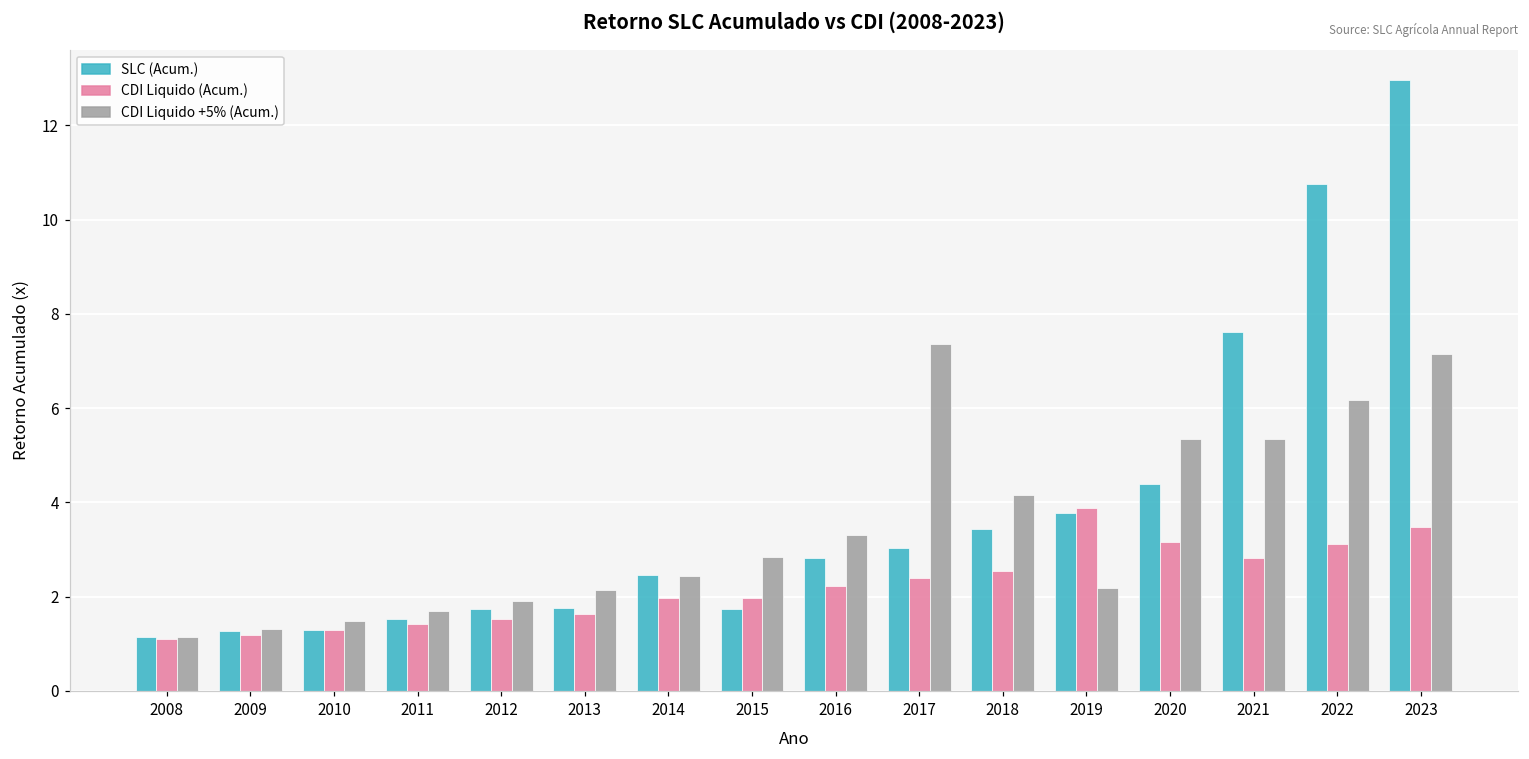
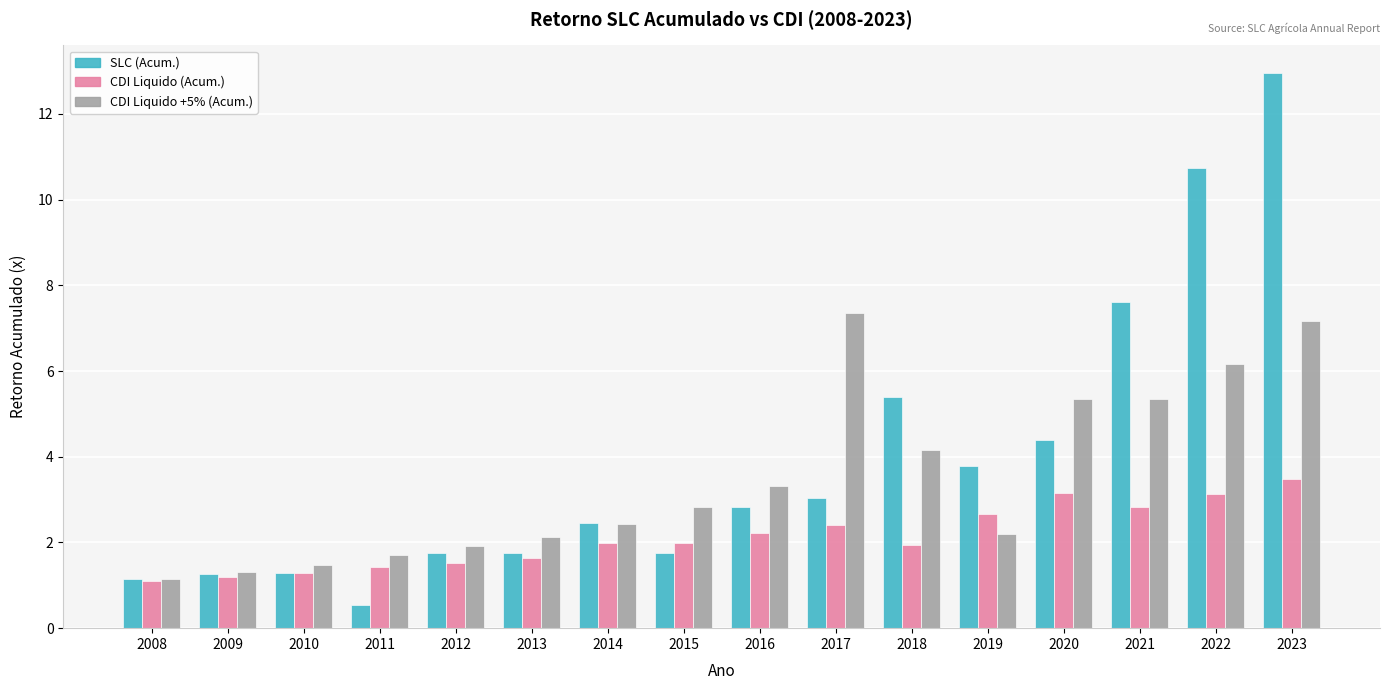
  {
    "SLC (Acum.)": {
      "2008": 1.2,
      "2009": 1.3,
      "2010": 1.3,
-     "2011": 1.5,
+     "2011": 0.5,
      "2012": 1.7,
      "2013": 1.8,
      "2014": 2.5,
      "2015": 1.7,
      "2016": 2.8,
      "2017": 3.0,
-     "2018": 3.4,
+     "2018": 5.4,
      "2019": 3.8,
      "2020": 4.4,
      "2021": 7.6,
      "2022": 10.7,
      "2023": 13.0
    },
    "CDI Liquido (Acum.)": {
      "2008": 1.1,
      "2009": 1.2,
      "2010": 1.3,
      "2011": 1.4,
      "2012": 1.5,
      "2013": 1.6,
      "2014": 2.0,
      "2015": 2.0,
      "2016": 2.2,
      "2017": 2.4,
-     "2018": 2.5,
-     "2019": 3.9,
+     "2018": 1.9,
+     "2019": 2.7,
      "2020": 3.2,
      "2021": 2.8,
      "2022": 3.1,
      "2023": 3.5
    },
    "CDI Liquido +5% (Acum.)": {
      "2008": 1.2,
      "2009": 1.3,
      "2010": 1.5,
      "2011": 1.7,
      "2012": 1.9,
      "2013": 2.1,
      "2014": 2.4,
      "2015": 2.8,
      "2016": 3.3,
      "2017": 7.4,
      "2018": 4.2,
      "2019": 2.2,
      "2020": 5.3,
      "2021": 5.3,
      "2022": 6.2,
      "2023": 7.2
    }
  }
